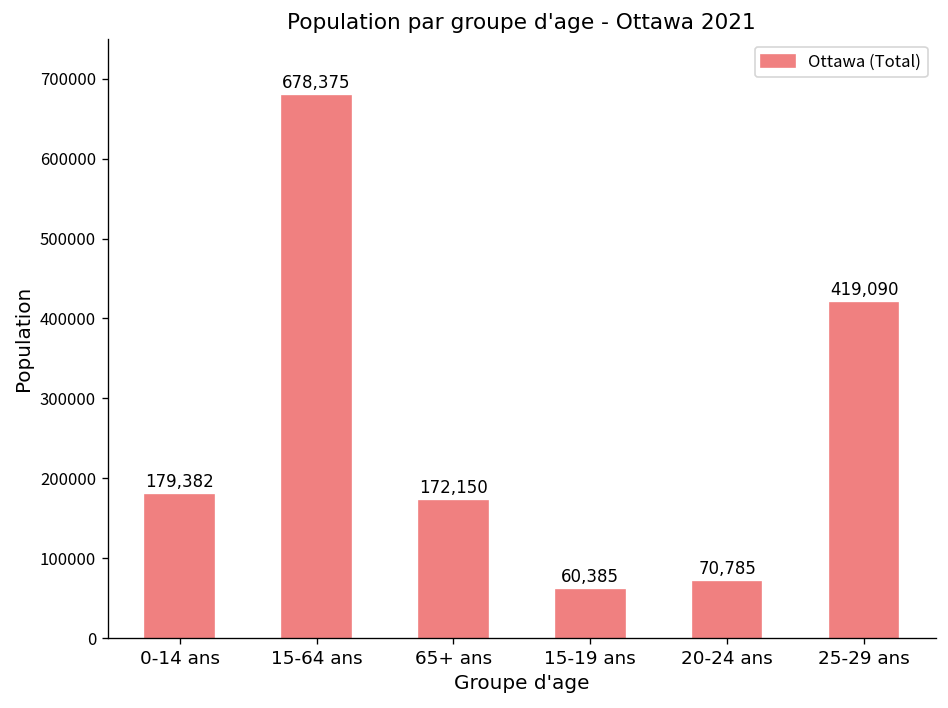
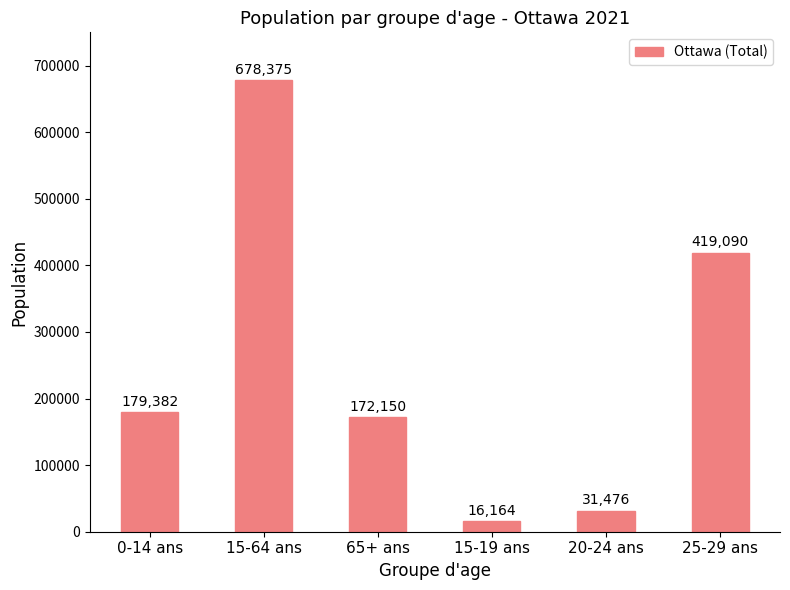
  {
    "0-14 ans": "179,382",
    "15-64 ans": "678,375",
    "65+ ans": "172,150",
-   "15-19 ans": "60,385",
-   "20-24 ans": "70,785",
+   "15-19 ans": "16,164",
+   "20-24 ans": "31,476",
    "25-29 ans": "419,090"
  }
